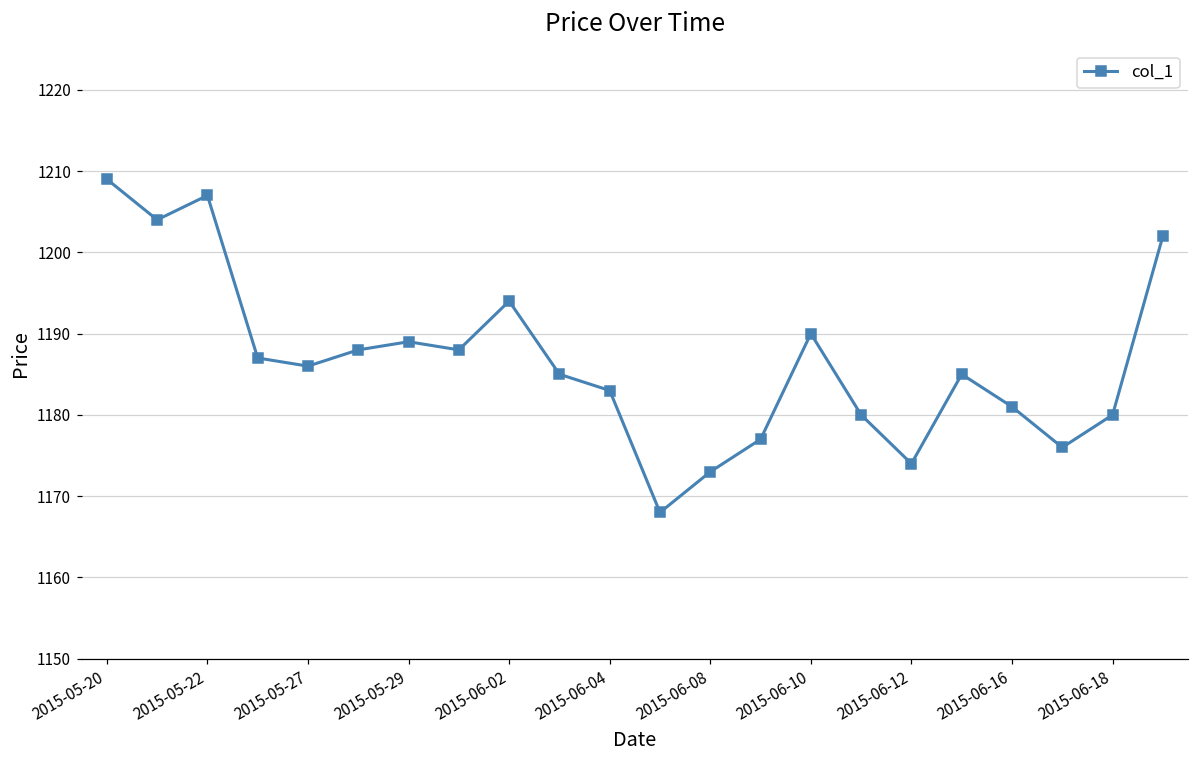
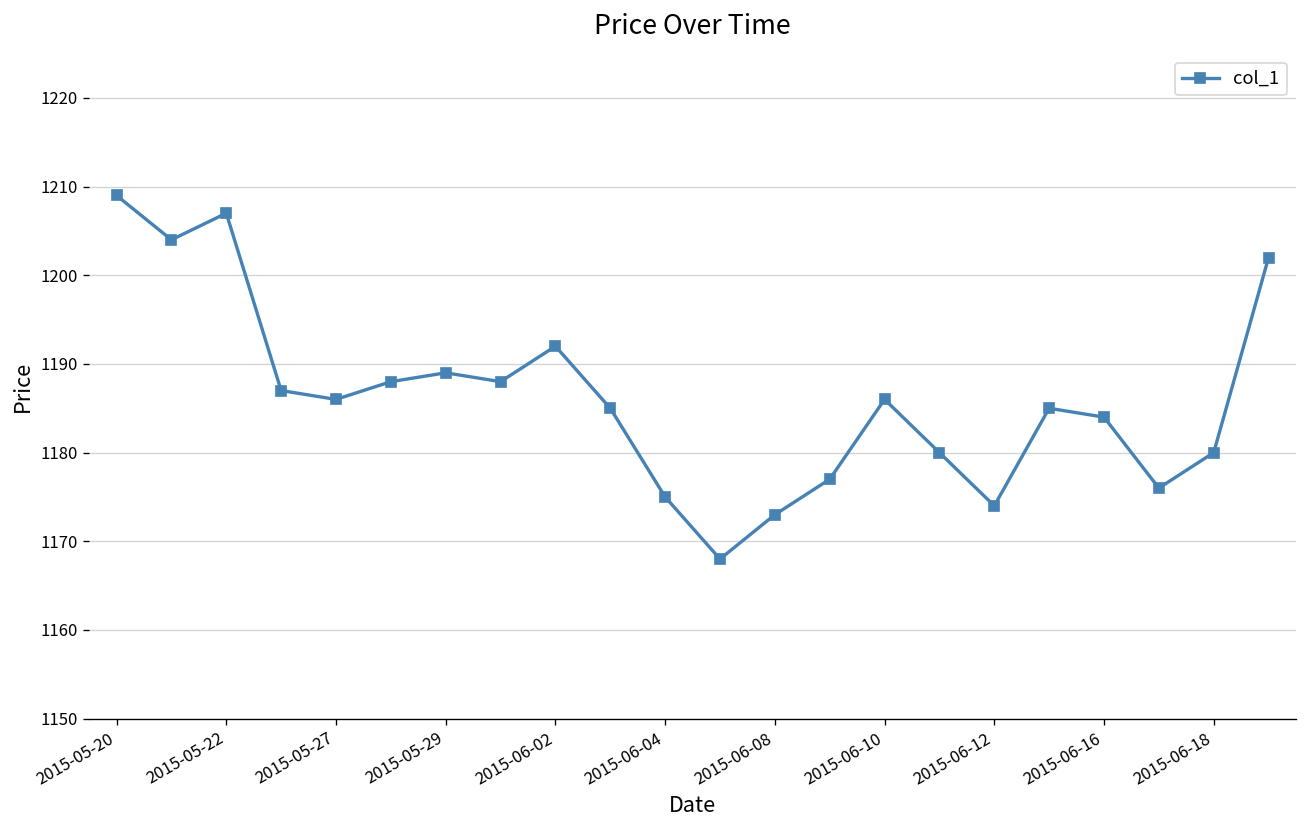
  {
    "2015-05-20": 1209,
    "2015-05-22": 1207,
    "2015-05-27": 1186,
    "2015-05-29": 1189,
-   "2015-06-02": 1194,
-   "2015-06-04": 1183,
+   "2015-06-02": 1192,
+   "2015-06-04": 1175,
    "2015-06-08": 1173,
-   "2015-06-10": 1190,
+   "2015-06-10": 1186,
    "2015-06-12": 1174,
-   "2015-06-16": 1181,
+   "2015-06-16": 1184,
    "2015-06-18": 1180
  }
